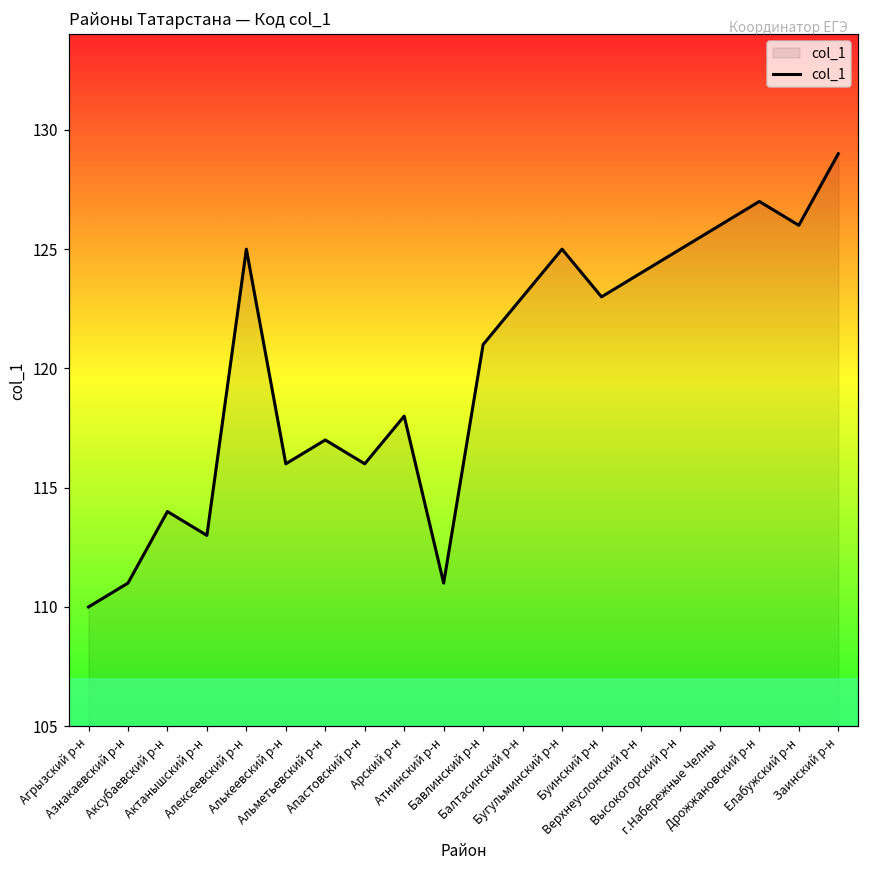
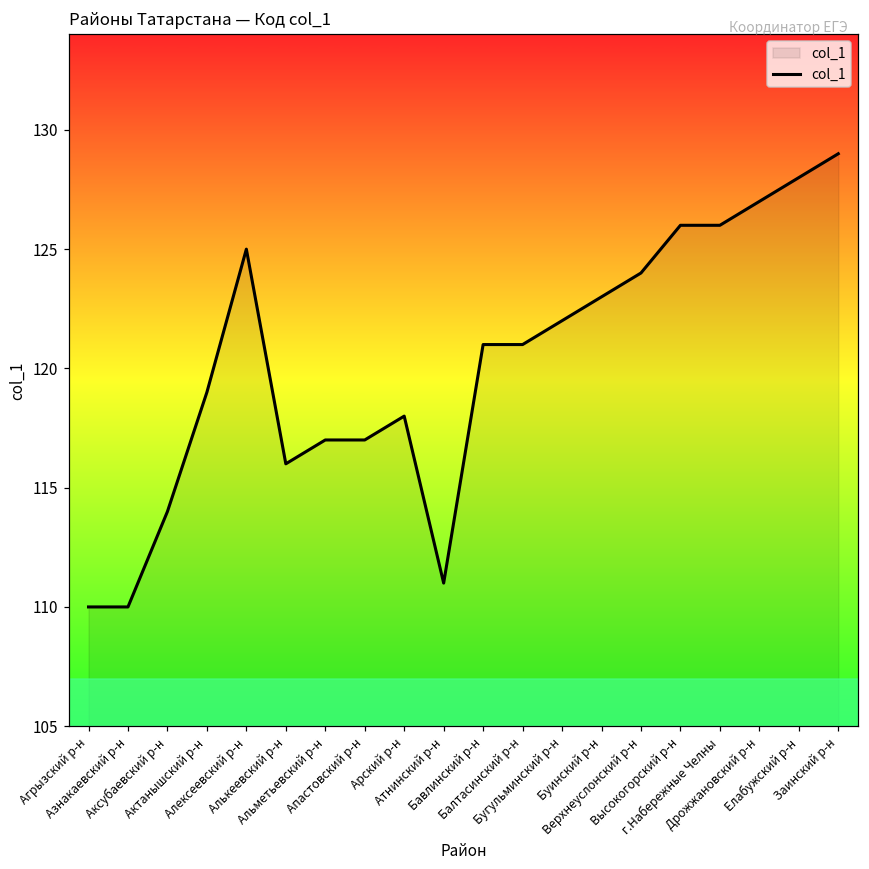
  {
    "Агрызский р-н": 110,
-   "Азнакаевский р-н": 111,
+   "Азнакаевский р-н": 110,
    "Аксубаевский р-н": 114,
-   "Актанышский р-н": 113,
+   "Актанышский р-н": 119,
    "Алексеевский р-н": 125,
    "Алькеевский р-н": 116,
    "Альметьевский р-н": 117,
-   "Апастовский р-н": 116,
+   "Апастовский р-н": 117,
    "Арский р-н": 118,
    "Атнинский р-н": 111,
    "Бавлинский р-н": 121,
-   "Балтасинский р-н": 123,
-   "Бугульминский р-н": 125,
+   "Балтасинский р-н": 121,
+   "Бугульминский р-н": 122,
    "Буинский р-н": 123,
    "Верхнеуслонский р-н": 124,
-   "Высокогорский р-н": 125,
+   "Высокогорский р-н": 126,
    "г.Набережные Челны": 126,
    "Дрожжановский р-н": 127,
-   "Елабужский р-н": 126,
+   "Елабужский р-н": 128,
    "Заинский р-н": 129
  }
